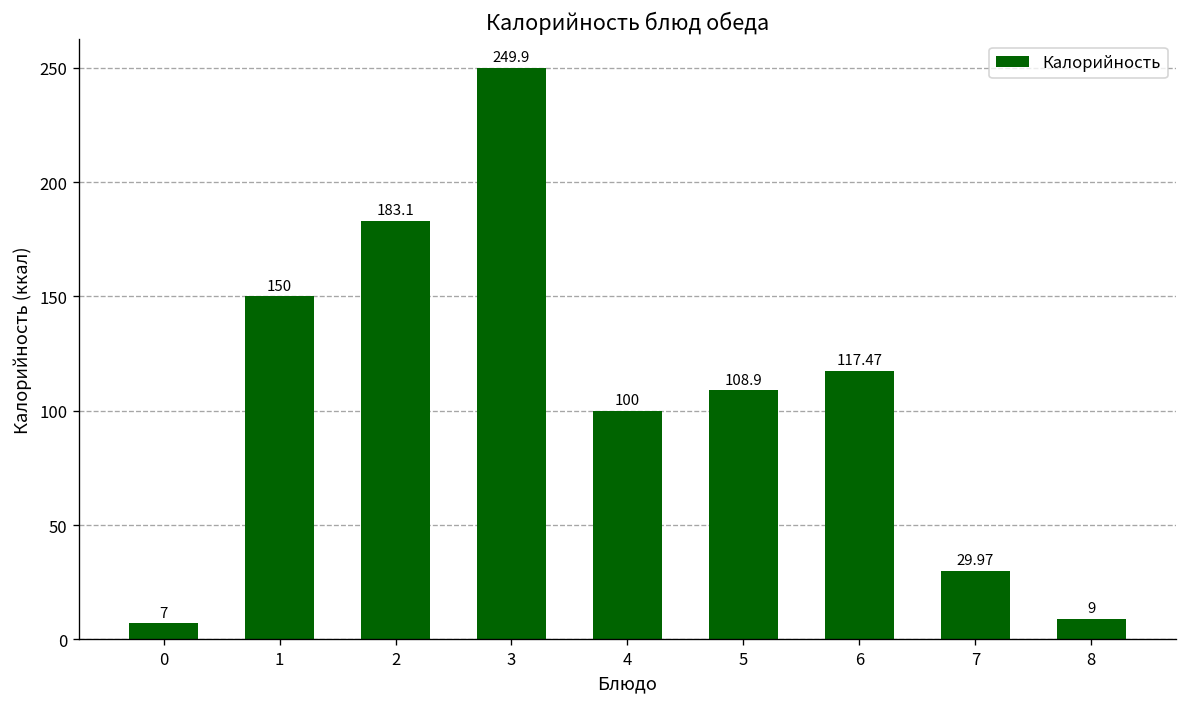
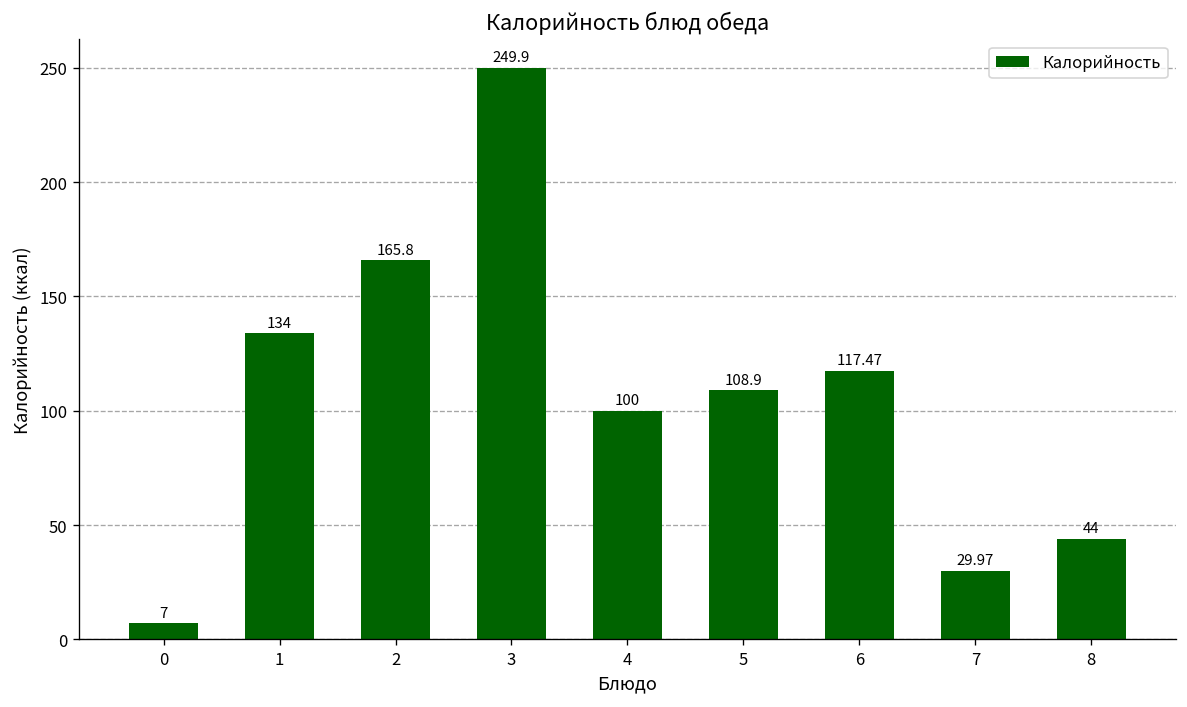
  {
    "0": 7,
-   "1": 150,
-   "2": 183.1,
+   "1": 134,
+   "2": 165.8,
    "3": 249.9,
    "4": 100,
    "5": 108.9,
    "6": 117.47,
    "7": 29.97,
-   "8": 9
+   "8": 44
  }
